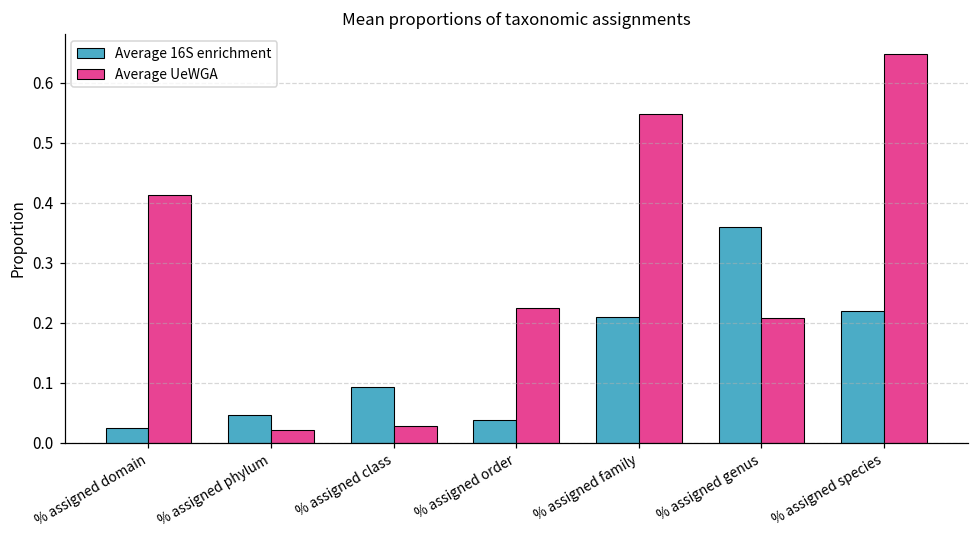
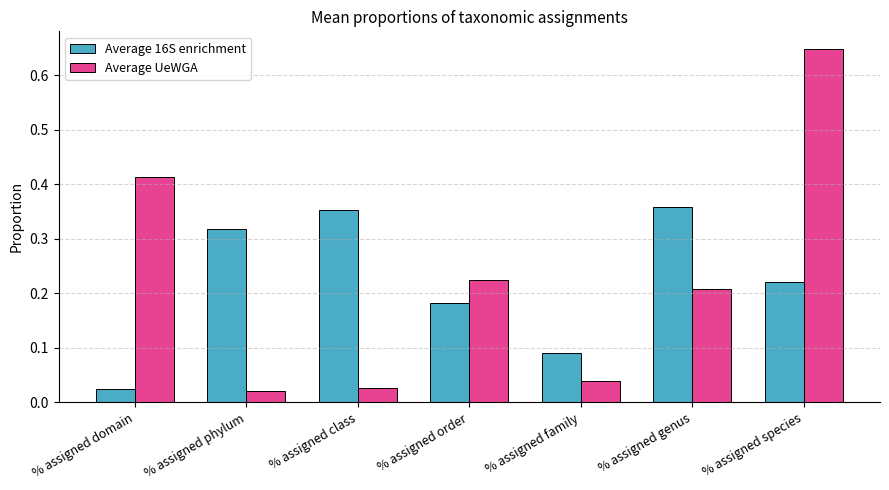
  {
    "Average 16S enrichment": {
      "% assigned domain": 0.02,
-     "% assigned phylum": 0.05,
-     "% assigned class": 0.09,
-     "% assigned order": 0.04,
-     "% assigned family": 0.21,
+     "% assigned phylum": 0.32,
+     "% assigned class": 0.35,
+     "% assigned order": 0.18,
+     "% assigned family": 0.09,
      "% assigned genus": 0.36,
      "% assigned species": 0.22
    },
    "Average UeWGA": {
      "% assigned domain": 0.41,
      "% assigned phylum": 0.02,
      "% assigned class": 0.03,
      "% assigned order": 0.22,
-     "% assigned family": 0.55,
+     "% assigned family": 0.04,
      "% assigned genus": 0.21,
      "% assigned species": 0.65
    }
  }
